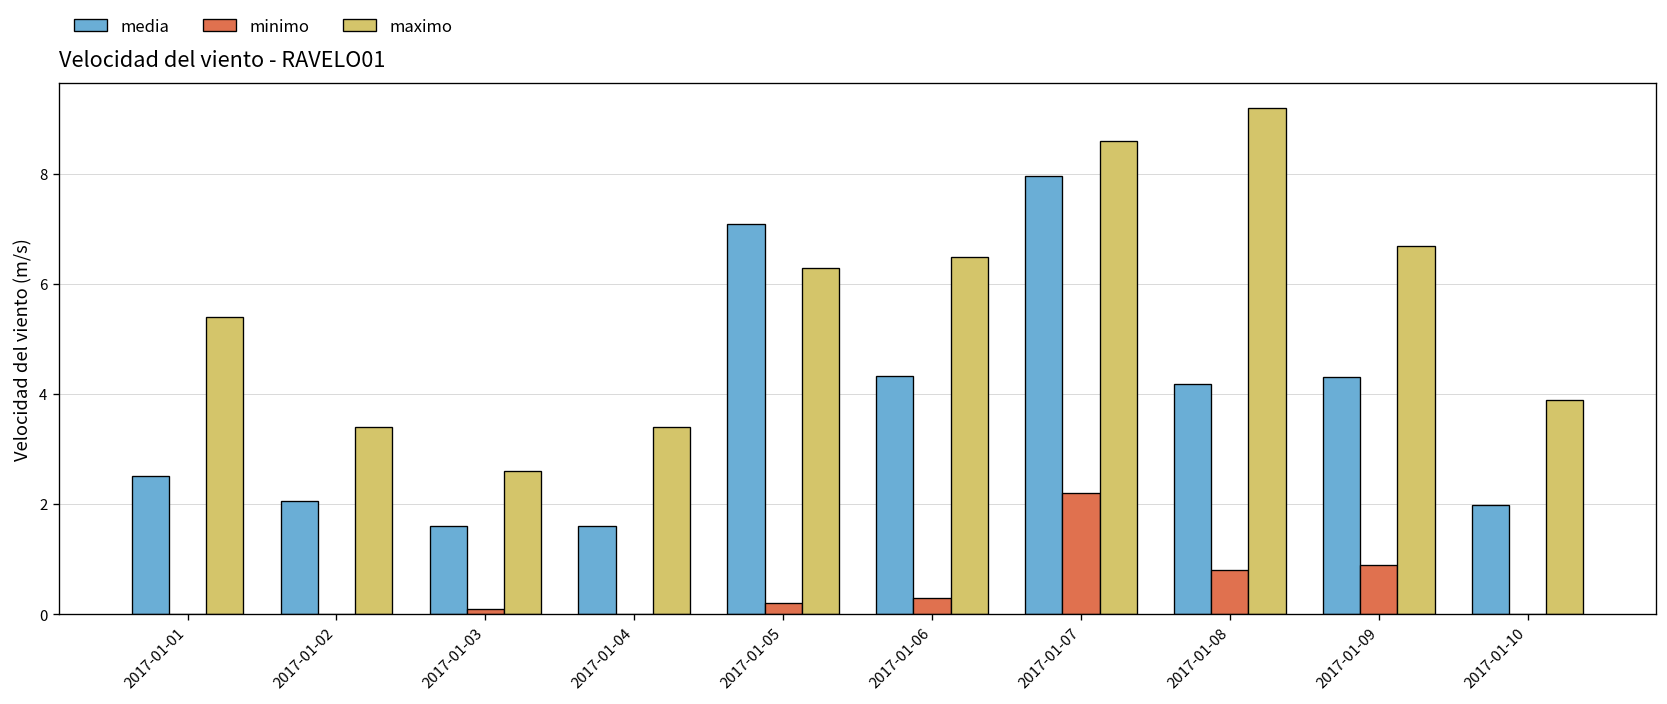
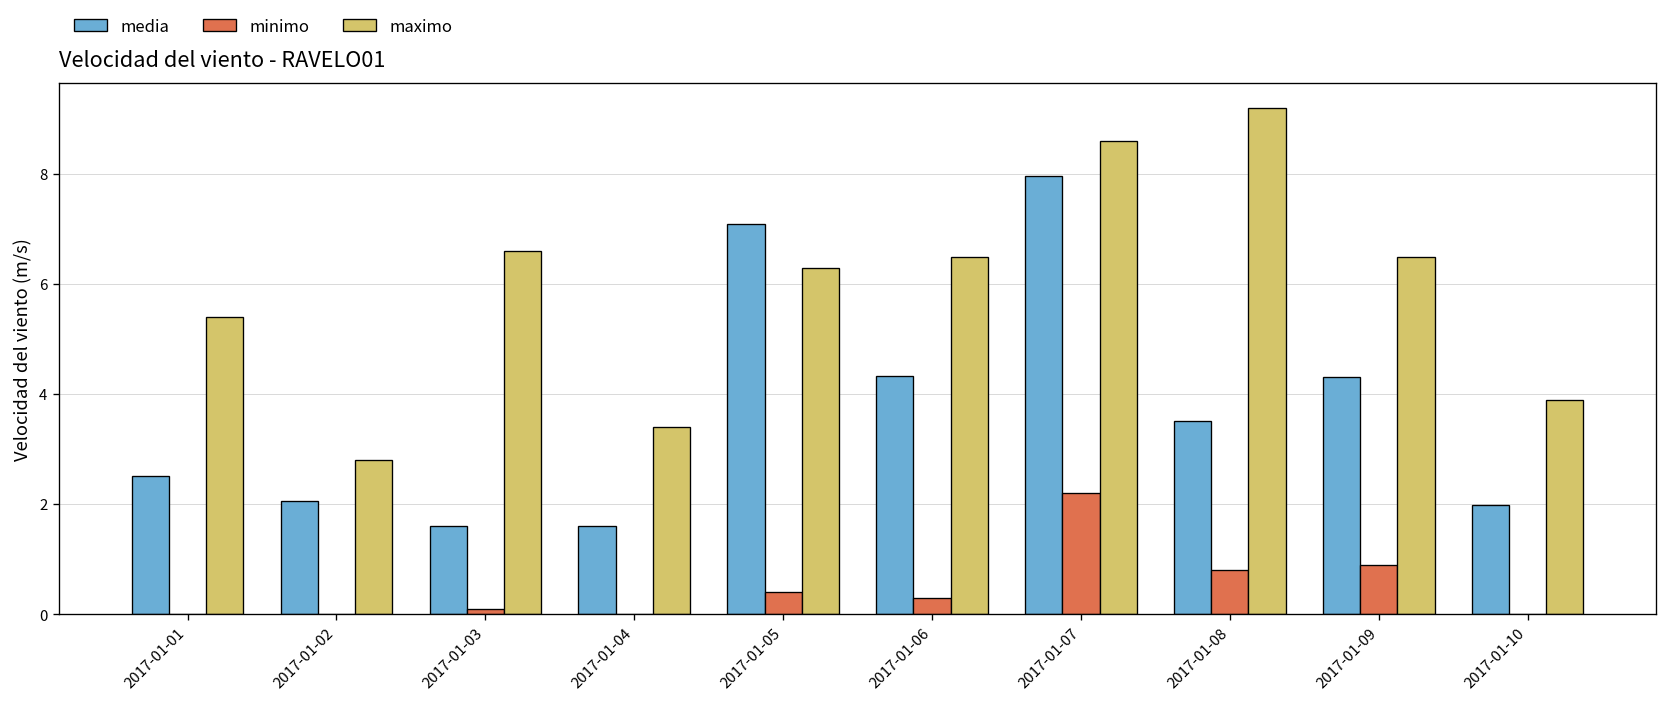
  {
    "media": {
      "2017-01-01": 2.5,
      "2017-01-02": 2.1,
      "2017-01-03": 1.6,
      "2017-01-04": 1.6,
      "2017-01-05": 7.1,
      "2017-01-06": 4.3,
      "2017-01-07": 8.0,
-     "2017-01-08": 4.2,
+     "2017-01-08": 3.5,
      "2017-01-09": 4.3,
      "2017-01-10": 2.0
    },
    "minimo": {
      "2017-01-01": 0.0,
      "2017-01-02": 0.0,
      "2017-01-03": 0.1,
      "2017-01-04": 0.0,
-     "2017-01-05": 0.2,
+     "2017-01-05": 0.4,
      "2017-01-06": 0.3,
      "2017-01-07": 2.2,
      "2017-01-08": 0.8,
      "2017-01-09": 0.9,
      "2017-01-10": 0.0
    },
    "maximo": {
      "2017-01-01": 5.4,
-     "2017-01-02": 3.4,
-     "2017-01-03": 2.6,
+     "2017-01-02": 2.8,
+     "2017-01-03": 6.6,
      "2017-01-04": 3.4,
      "2017-01-05": 6.3,
      "2017-01-06": 6.5,
      "2017-01-07": 8.6,
      "2017-01-08": 9.2,
-     "2017-01-09": 6.7,
+     "2017-01-09": 6.5,
      "2017-01-10": 3.9
    }
  }
